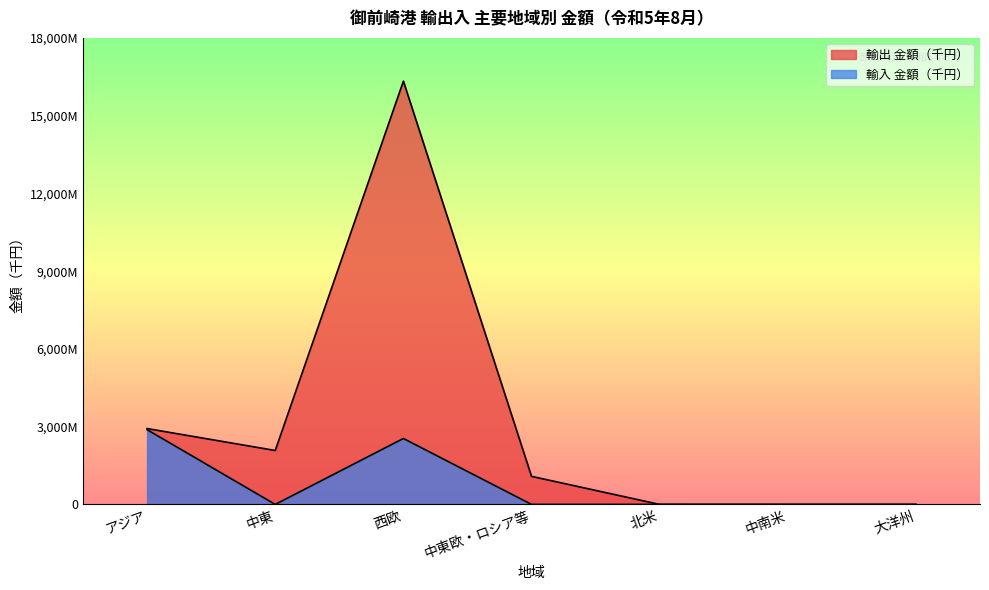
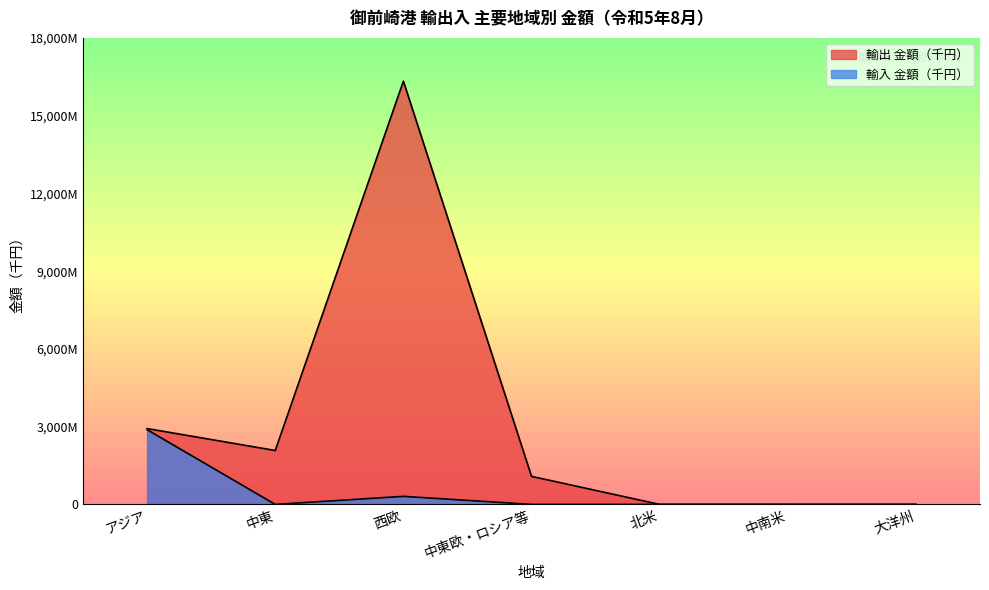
  {
    "輸出 金額（千円）": {
      "中東": "2,100,000,000",
      "西欧": "16,300,000,000",
      "中東欧・ロシア等": "1,100,000,000"
    },
    "輸入 金額（千円）": {
      "中東": "0",
-     "西欧": "2,500,000,000",
+     "西欧": "300,000,000",
      "中東欧・ロシア等": "0"
    }
  }
